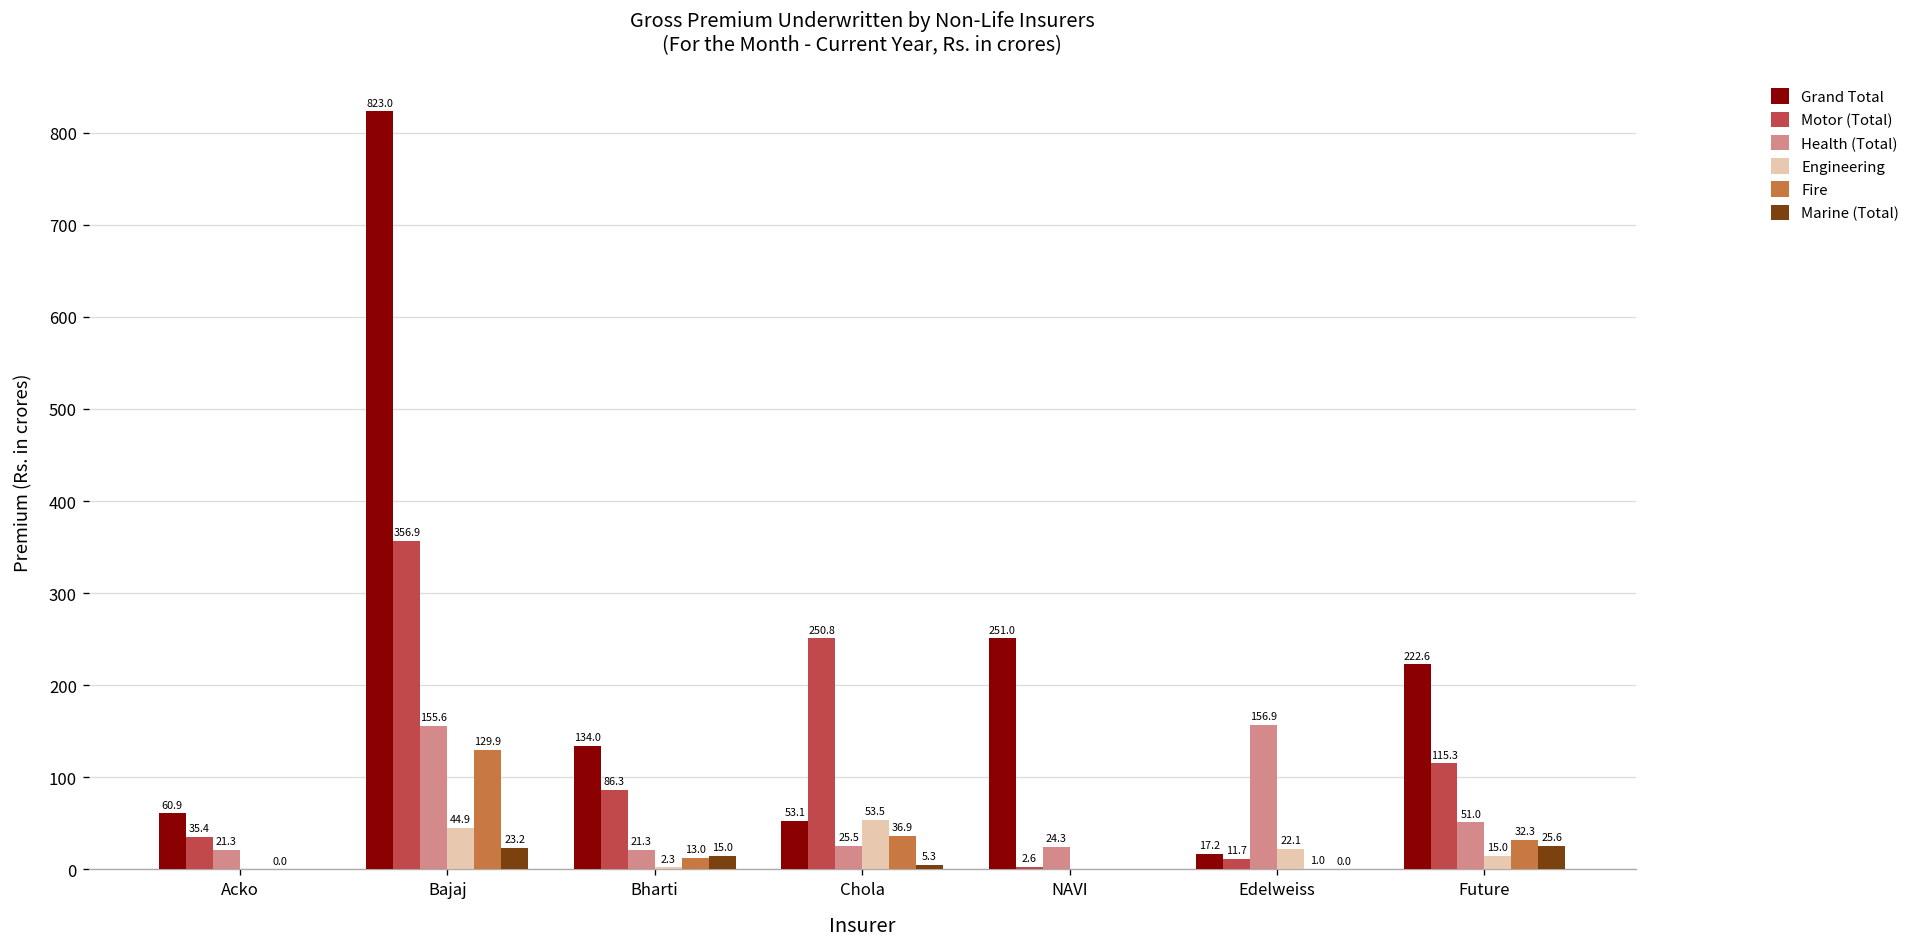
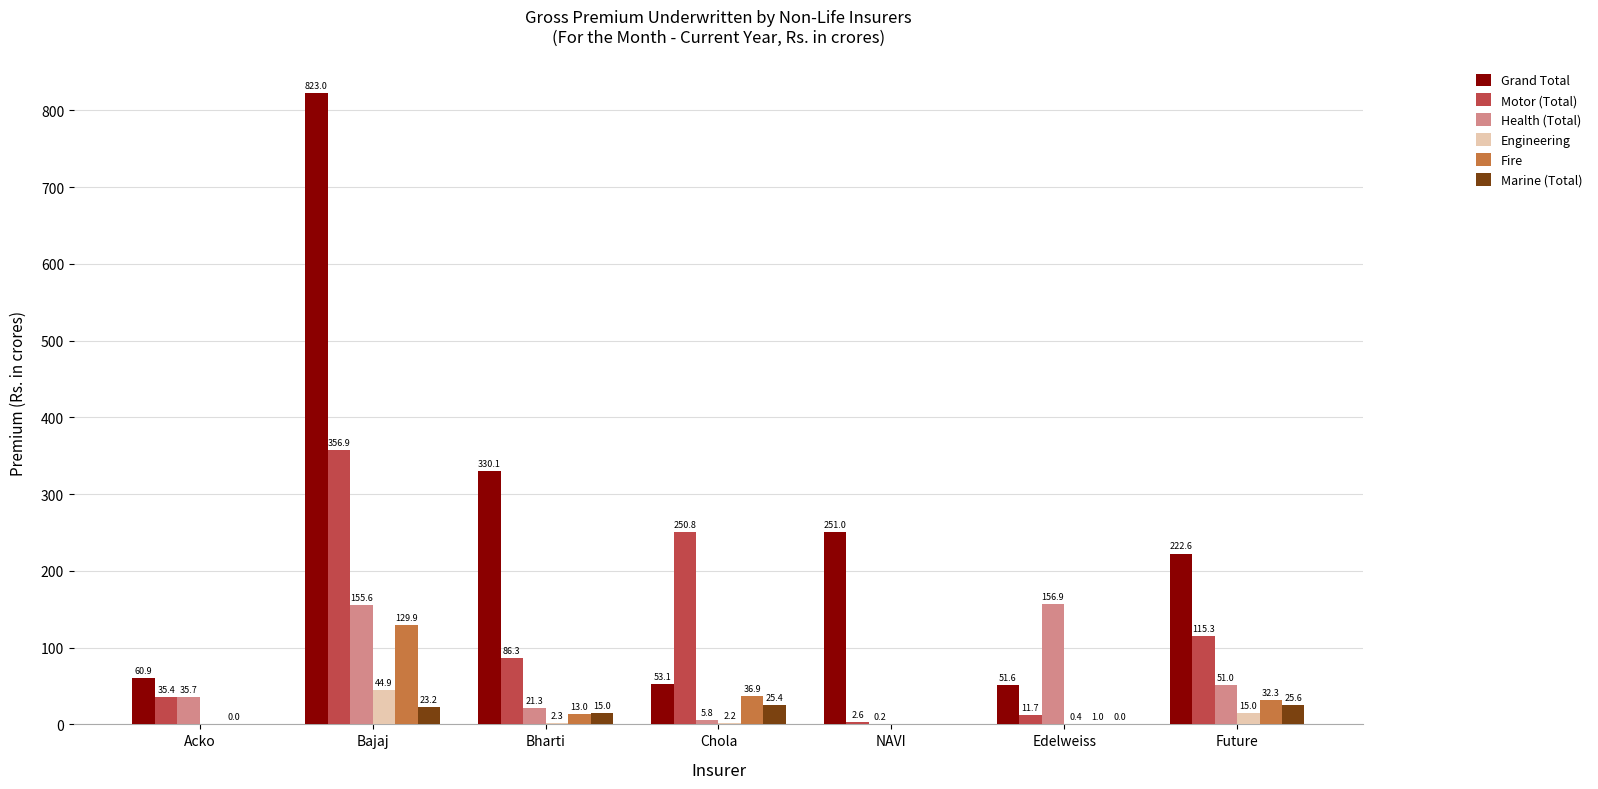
  {
    "Grand Total": {
      "Acko": 60.9,
      "Bajaj": 823.0,
-     "Bharti": 134.0,
+     "Bharti": 330.1,
      "Chola": 53.1,
      "NAVI": 251.0,
-     "Edelweiss": 17.2,
+     "Edelweiss": 51.6,
      "Future": 222.6
    },
    "Health (Total)": {
-     "Acko": 21.3,
+     "Acko": 35.7,
      "Bajaj": 155.6,
      "Bharti": 21.3,
-     "Chola": 25.5,
-     "NAVI": 24.3,
+     "Chola": 5.8,
+     "NAVI": 0.2,
      "Edelweiss": 156.9,
      "Future": 51.0
    },
    "Engineering": {
      "Bajaj": 44.9,
      "Bharti": 2.3,
-     "Chola": 53.5,
-     "Edelweiss": 22.1,
+     "Chola": 2.2,
+     "Edelweiss": 0.4,
      "Future": 15.0
    },
    "Marine (Total)": {
      "Bajaj": 23.2,
      "Bharti": 15.0,
-     "Chola": 5.3,
+     "Chola": 25.4,
      "Edelweiss": 0.0,
      "Future": 25.6
    }
  }
